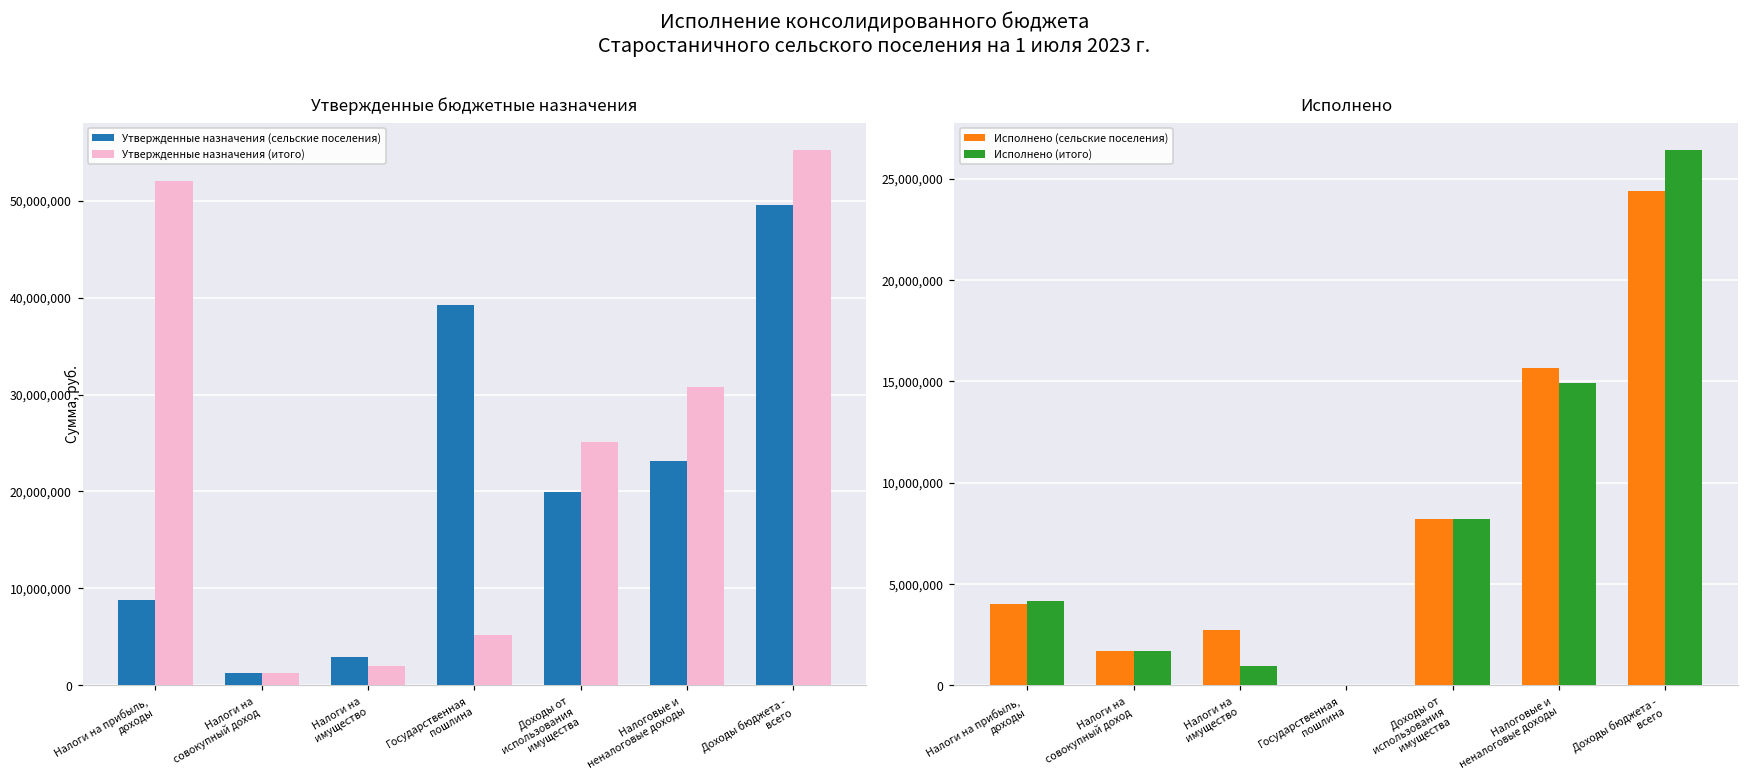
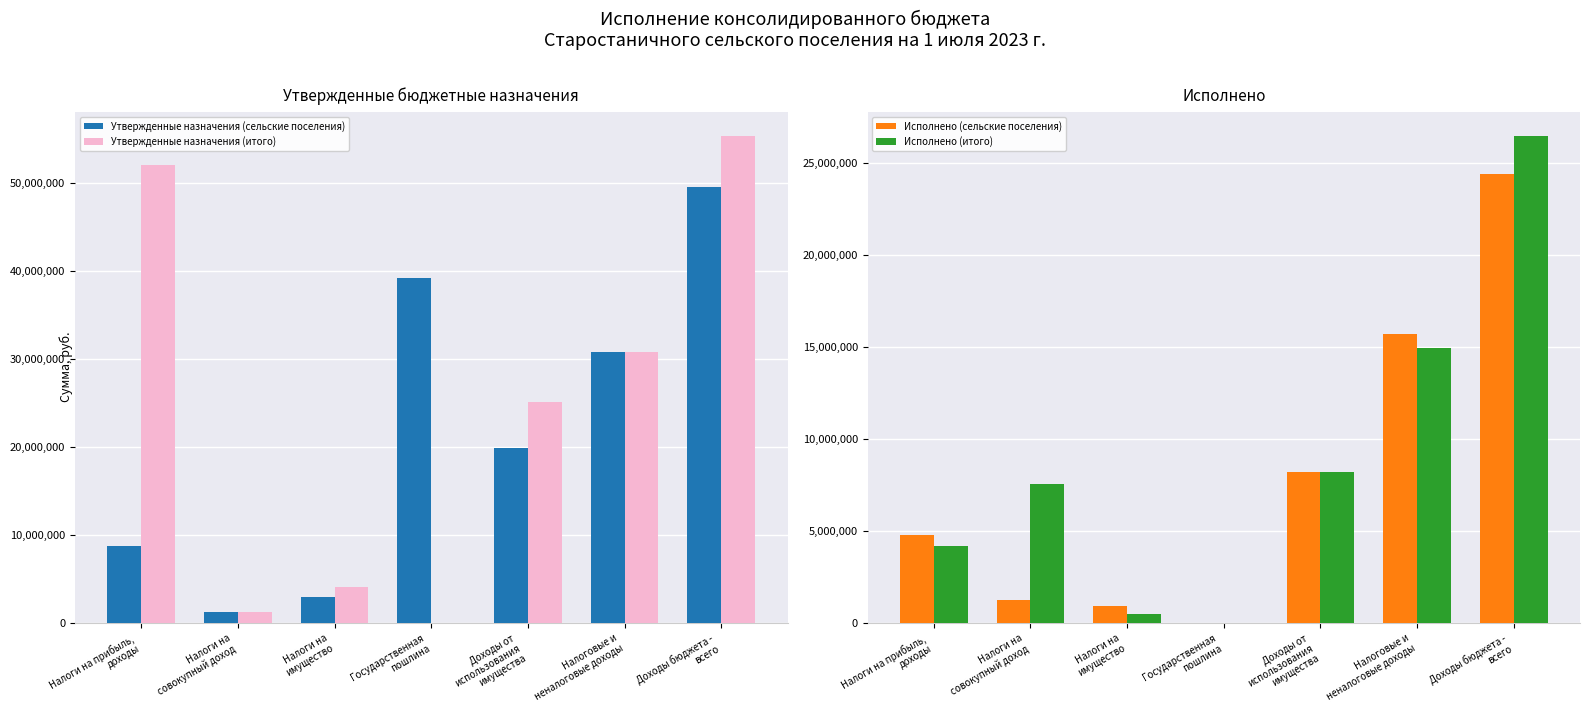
  {
    "Утвержденные бюджетные назначения": {
      "Утвержденные назначения (сельские поселения)": {
        "Налоги на прибыль, доходы": "9,000,000",
        "Налоги на совокупный доход": "1,000,000",
        "Налоги на имущество": "3,000,000",
        "Государственная пошлина": "39,000,000",
        "Доходы от использования имущества": "20,000,000",
-       "Налоговые и неналоговые доходы": "23,000,000",
+       "Налоговые и неналоговые доходы": "31,000,000",
        "Доходы бюджета - всего": "50,000,000"
      },
      "Утвержденные назначения (итого)": {
        "Налоги на прибыль, доходы": "52,000,000",
        "Налоги на совокупный доход": "1,000,000",
-       "Налоги на имущество": "2,000,000",
-       "Государственная пошлина": "5,000,000",
+       "Налоги на имущество": "4,000,000",
+       "Государственная пошлина": "0",
        "Доходы от использования имущества": "25,000,000",
        "Налоговые и неналоговые доходы": "31,000,000",
        "Доходы бюджета - всего": "55,000,000"
      }
    },
    "Исполнено": {
      "Исполнено (сельские поселения)": {
-       "Налоги на прибыль, доходы": "4,000,000",
-       "Налоги на совокупный доход": "1,700,000",
-       "Налоги на имущество": "2,700,000",
+       "Налоги на прибыль, доходы": "4,800,000",
+       "Налоги на совокупный доход": "1,200,000",
+       "Налоги на имущество": "900,000",
        "Доходы от использования имущества": "8,200,000",
        "Налоговые и неналоговые доходы": "15,700,000",
        "Доходы бюджета - всего": "24,400,000"
      },
      "Исполнено (итого)": {
        "Налоги на прибыль, доходы": "4,200,000",
-       "Налоги на совокупный доход": "1,700,000",
-       "Налоги на имущество": "900,000",
+       "Налоги на совокупный доход": "7,600,000",
+       "Налоги на имущество": "500,000",
        "Доходы от использования имущества": "8,200,000",
        "Налоговые и неналоговые доходы": "14,900,000",
        "Доходы бюджета - всего": "26,400,000"
      }
    }
  }
